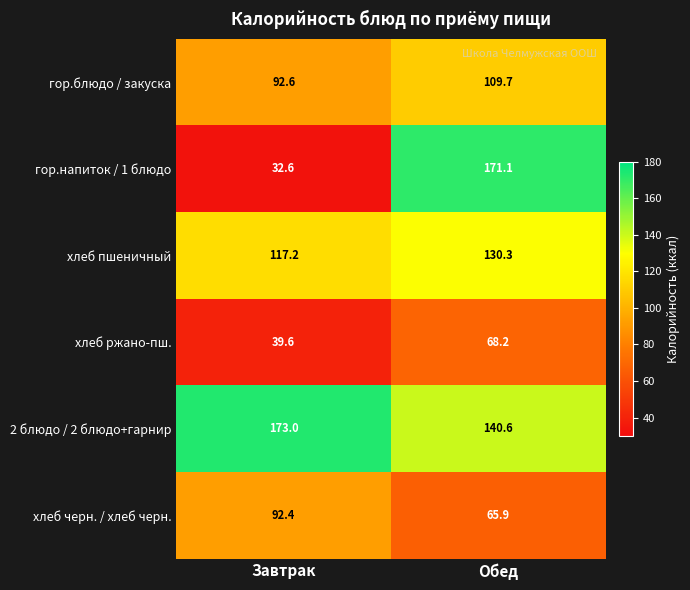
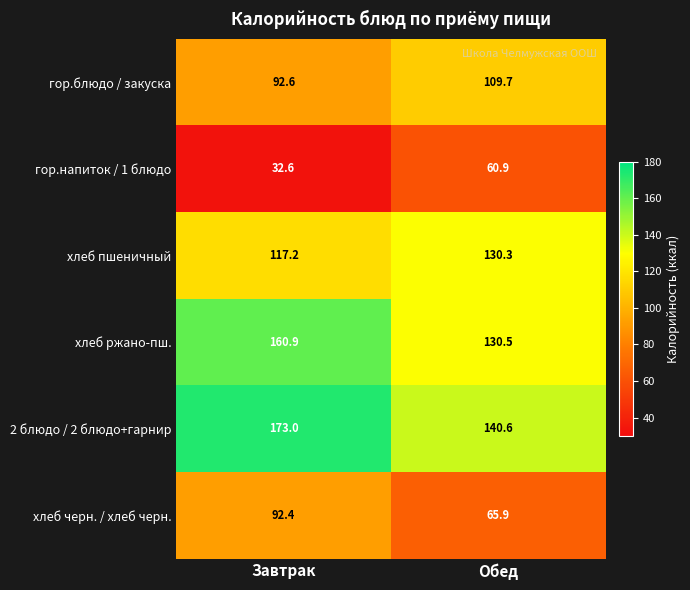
  {
    "гор.блюдо / закуска": {
      "Завтрак": 92.6
    },
    "гор.напиток / 1 блюдо": {
      "Завтрак": 32.6,
-     "Обед": 171.1
+     "Обед": 60.9
    },
    "хлеб пшеничный": {
      "Завтрак": 117.2,
      "Обед": 130.3
    },
    "хлеб ржано-пш.": {
-     "Завтрак": 39.6,
-     "Обед": 68.2
+     "Завтрак": 160.9,
+     "Обед": 130.5
    },
    "2 блюдо / 2 блюдо+гарнир": {
      "Завтрак": 173.0,
      "Обед": 140.6
    },
    "хлеб черн. / хлеб черн.": {
      "Завтрак": 92.4,
      "Обед": 65.9
    }
  }
